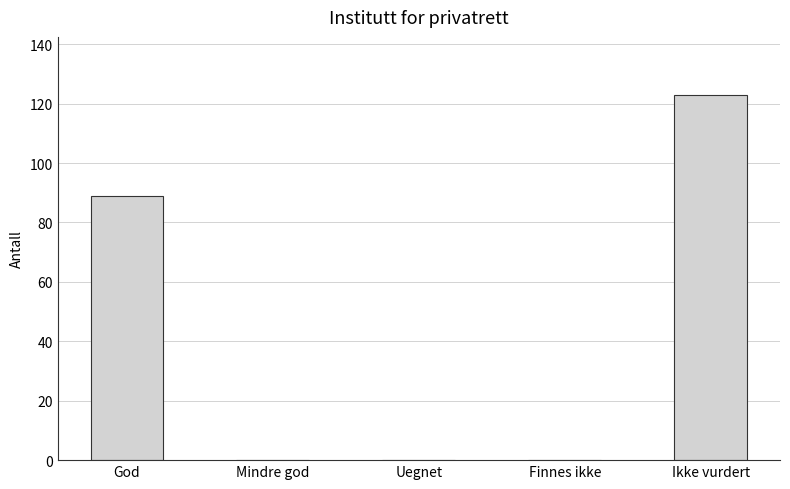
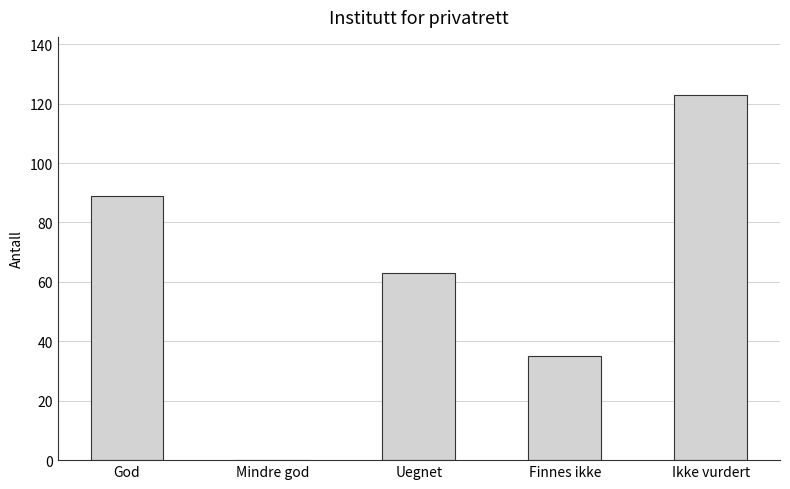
  {
    "God": 89,
    "Mindre god": 0,
-   "Uegnet": 0,
-   "Finnes ikke": 0,
+   "Uegnet": 63,
+   "Finnes ikke": 35,
    "Ikke vurdert": 123
  }
